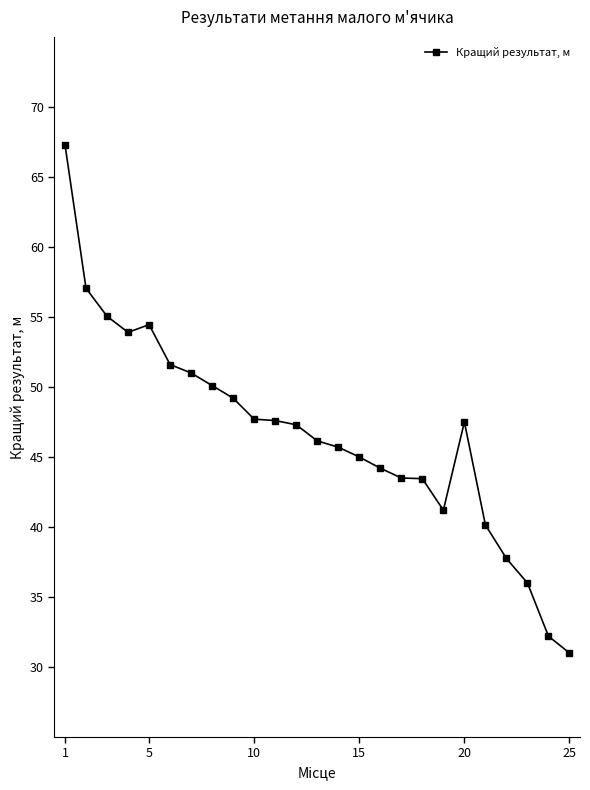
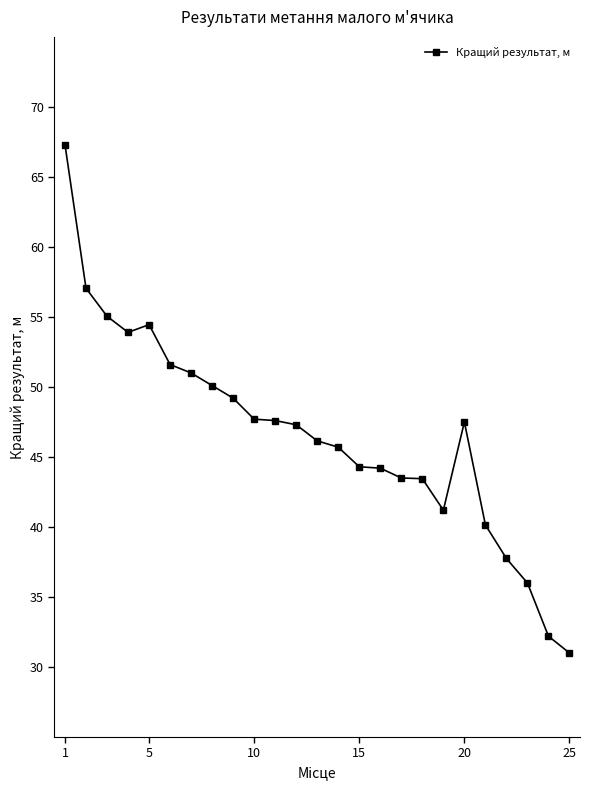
  {
    "1": 67.3,
    "5": 54.5,
    "10": 47.7,
-   "15": 45.0,
+   "15": 44.3,
    "20": 47.5,
    "25": 31.0
  }
